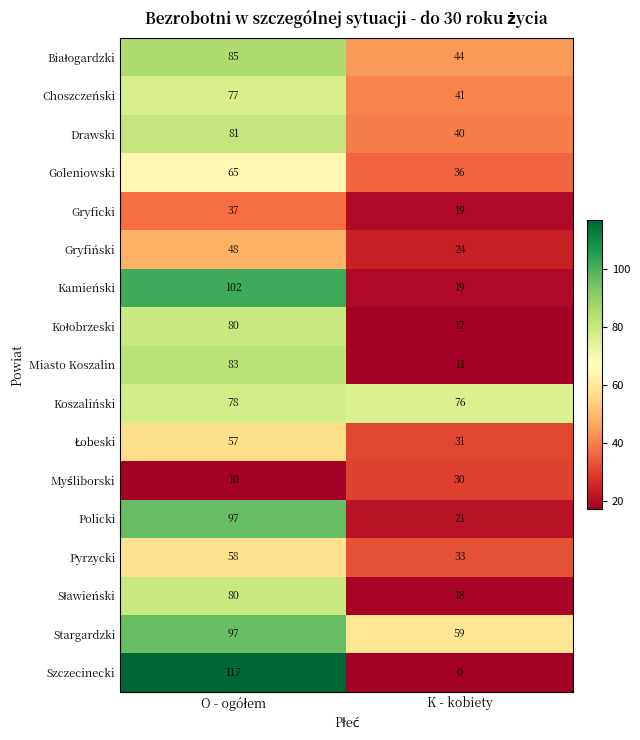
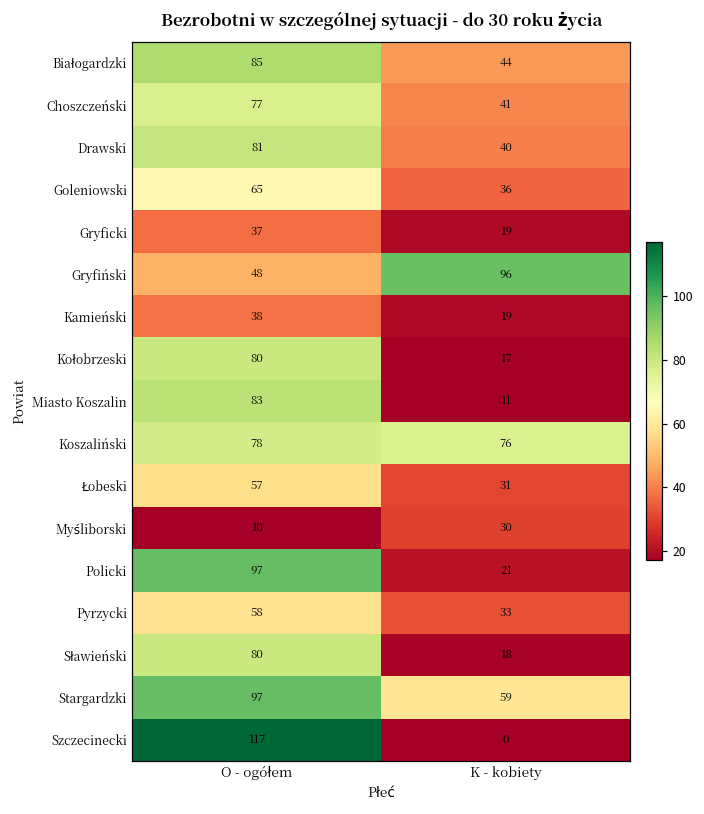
  {
    "Białogardzki": {
      "O - ogółem": 85,
      "K - kobiety": 44
    },
    "Choszczeński": {
      "O - ogółem": 77,
      "K - kobiety": 41
    },
    "Drawski": {
      "O - ogółem": 81,
      "K - kobiety": 40
    },
    "Goleniowski": {
      "O - ogółem": 65,
      "K - kobiety": 36
    },
    "Gryficki": {
      "O - ogółem": 37,
      "K - kobiety": 19
    },
    "Gryfiński": {
      "O - ogółem": 48,
-     "K - kobiety": 24
+     "K - kobiety": 96
    },
    "Kamieński": {
-     "O - ogółem": 102,
+     "O - ogółem": 38,
      "K - kobiety": 19
    },
    "Kołobrzeski": {
      "O - ogółem": 80,
      "K - kobiety": 17
    },
    "Miasto Koszalin": {
      "O - ogółem": 83,
      "K - kobiety": 11
    },
    "Koszaliński": {
      "O - ogółem": 78,
      "K - kobiety": 76
    },
    "Łobeski": {
      "O - ogółem": 57,
      "K - kobiety": 31
    },
    "Myśliborski": {
      "O - ogółem": 10,
      "K - kobiety": 30
    },
    "Policki": {
      "O - ogółem": 97,
      "K - kobiety": 21
    },
    "Pyrzycki": {
      "O - ogółem": 58,
      "K - kobiety": 33
    },
    "Sławieński": {
      "O - ogółem": 80,
      "K - kobiety": 18
    },
    "Stargardzki": {
      "O - ogółem": 97,
      "K - kobiety": 59
    },
    "Szczecinecki": {
      "O - ogółem": 117,
      "K - kobiety": 0
    }
  }
